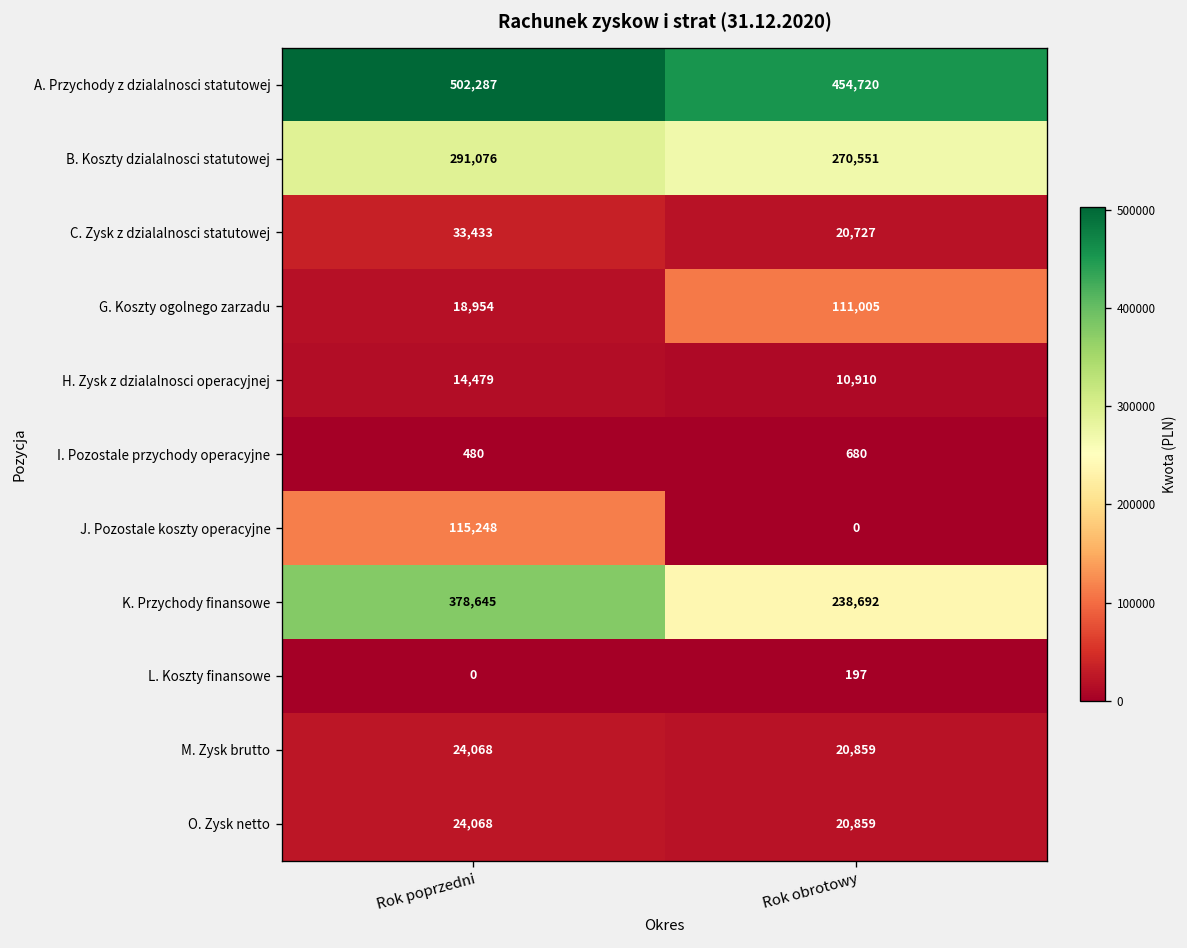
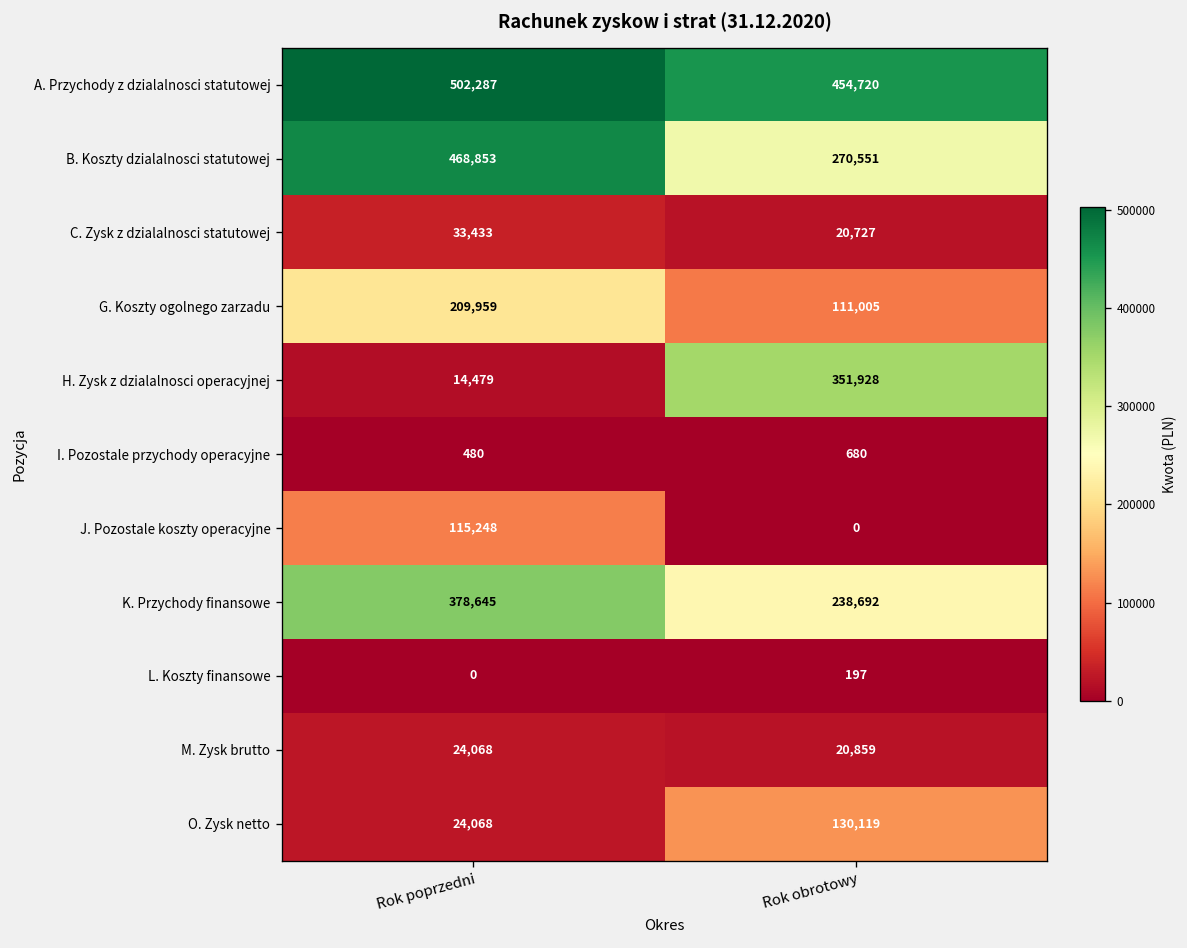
  {
    "A. Przychody z dzialalnosci statutowej": {
      "Rok poprzedni": "502,287",
      "Rok obrotowy": "454,720"
    },
    "B. Koszty dzialalnosci statutowej": {
-     "Rok poprzedni": "291,076",
+     "Rok poprzedni": "468,853",
      "Rok obrotowy": "270,551"
    },
    "C. Zysk z dzialalnosci statutowej": {
      "Rok poprzedni": "33,433",
      "Rok obrotowy": "20,727"
    },
    "G. Koszty ogolnego zarzadu": {
-     "Rok poprzedni": "18,954",
+     "Rok poprzedni": "209,959",
      "Rok obrotowy": "111,005"
    },
    "H. Zysk z dzialalnosci operacyjnej": {
      "Rok poprzedni": "14,479",
-     "Rok obrotowy": "10,910"
+     "Rok obrotowy": "351,928"
    },
    "I. Pozostale przychody operacyjne": {
      "Rok poprzedni": "480",
      "Rok obrotowy": "680"
    },
    "J. Pozostale koszty operacyjne": {
      "Rok poprzedni": "115,248",
      "Rok obrotowy": "0"
    },
    "K. Przychody finansowe": {
      "Rok poprzedni": "378,645",
      "Rok obrotowy": "238,692"
    },
    "L. Koszty finansowe": {
      "Rok poprzedni": "0",
      "Rok obrotowy": "197"
    },
    "M. Zysk brutto": {
      "Rok poprzedni": "24,068",
      "Rok obrotowy": "20,859"
    },
    "O. Zysk netto": {
      "Rok poprzedni": "24,068",
-     "Rok obrotowy": "20,859"
+     "Rok obrotowy": "130,119"
    }
  }
